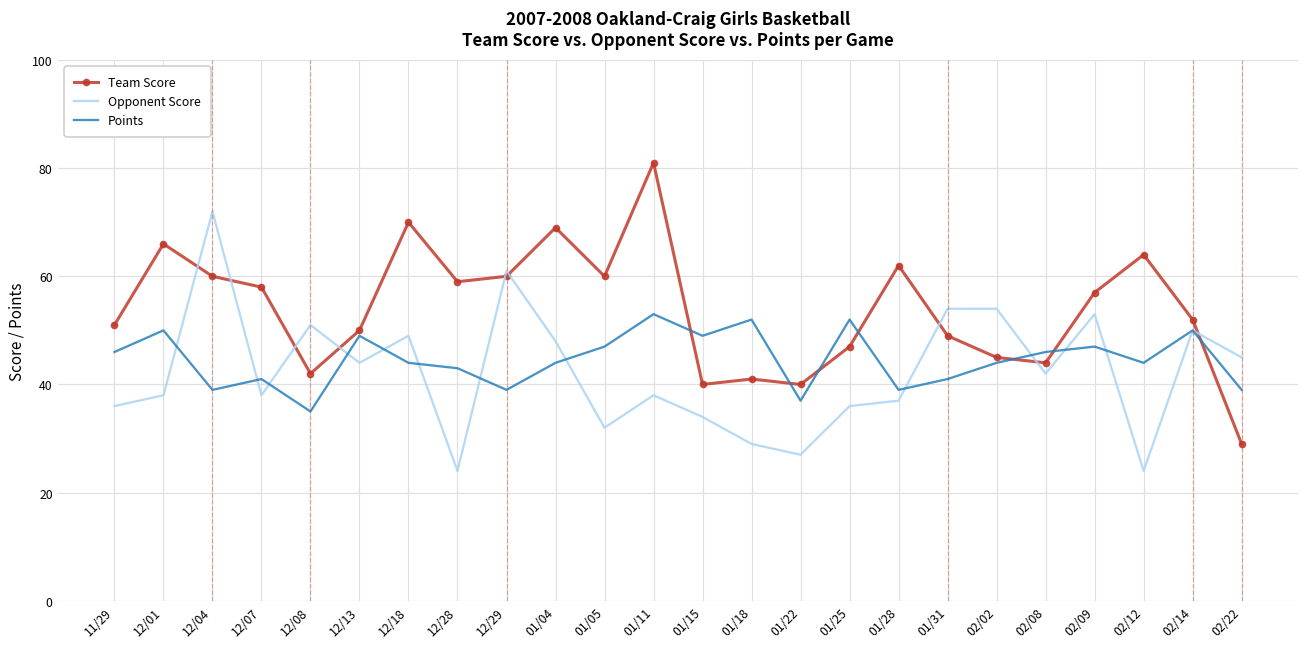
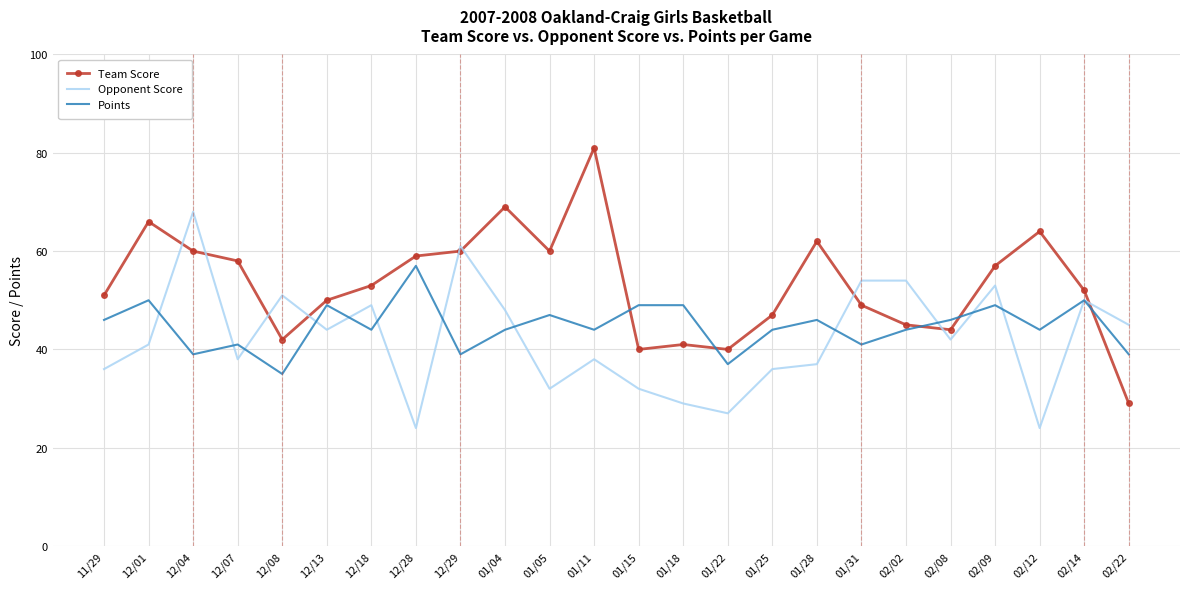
  {
    "Team Score": {
      "11/29": 51,
      "12/01": 66,
      "12/04": 60,
      "12/07": 58,
      "12/08": 42,
      "12/13": 50,
-     "12/18": 70,
+     "12/18": 53,
      "12/28": 59,
      "12/29": 60,
      "01/04": 69,
      "01/05": 60,
      "01/11": 81,
      "01/15": 40,
      "01/18": 41,
      "01/22": 40,
      "01/25": 47,
      "01/28": 62,
      "01/31": 49,
      "02/02": 45,
      "02/08": 44,
      "02/09": 57,
      "02/12": 64,
      "02/14": 52,
      "02/22": 29
    },
    "Opponent Score": {
      "11/29": 36,
-     "12/01": 38,
-     "12/04": 72,
+     "12/01": 41,
+     "12/04": 68,
      "12/07": 38,
      "12/08": 51,
      "12/13": 44,
      "12/18": 49,
      "12/28": 24,
      "12/29": 61,
      "01/04": 48,
      "01/05": 32,
      "01/11": 38,
-     "01/15": 34,
+     "01/15": 32,
      "01/18": 29,
      "01/22": 27,
      "01/25": 36,
      "01/28": 37,
      "01/31": 54,
      "02/02": 54,
      "02/08": 42,
      "02/09": 53,
      "02/12": 24,
      "02/22": 45
    },
    "Points": {
      "11/29": 46,
      "12/01": 50,
      "12/04": 39,
      "12/07": 41,
      "12/08": 35,
      "12/13": 49,
      "12/18": 44,
-     "12/28": 43,
+     "12/28": 57,
      "12/29": 39,
      "01/04": 44,
      "01/05": 47,
-     "01/11": 53,
+     "01/11": 44,
      "01/15": 49,
-     "01/18": 52,
+     "01/18": 49,
      "01/22": 37,
-     "01/25": 52,
-     "01/28": 39,
+     "01/25": 44,
+     "01/28": 46,
      "01/31": 41,
      "02/02": 44,
      "02/08": 46,
-     "02/09": 47,
+     "02/09": 49,
      "02/12": 44,
      "02/22": 39
    }
  }
